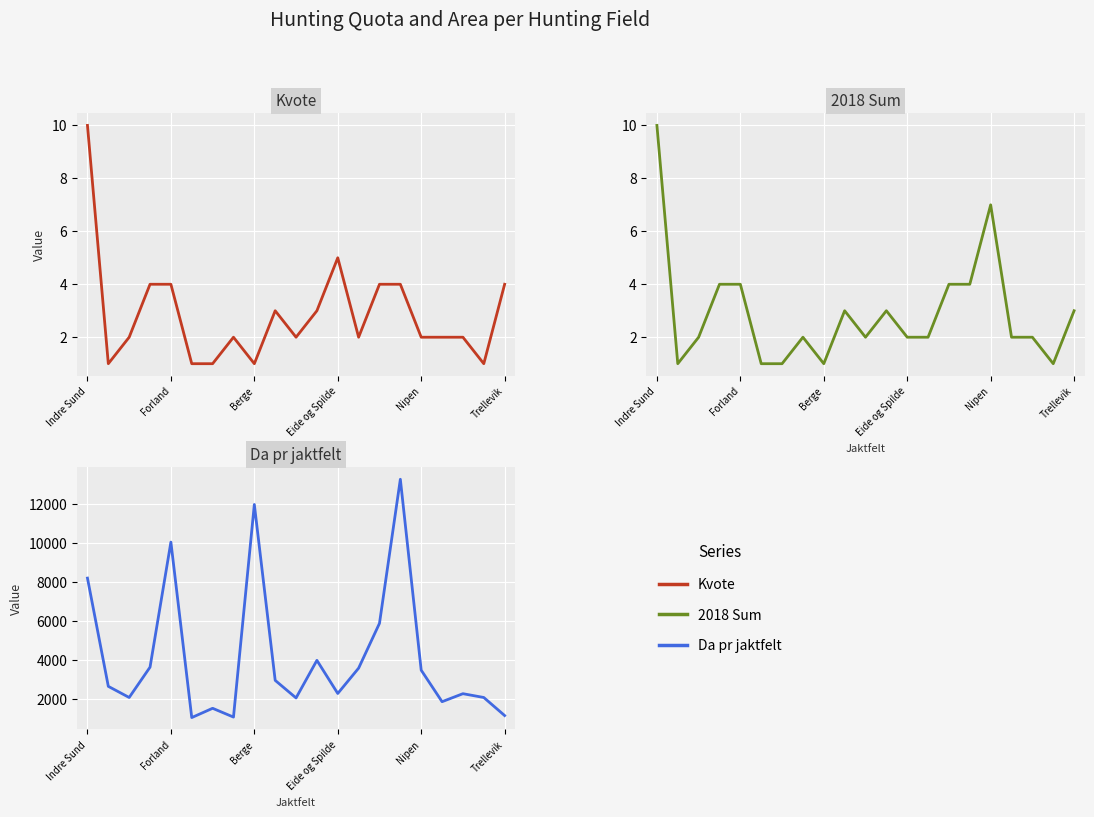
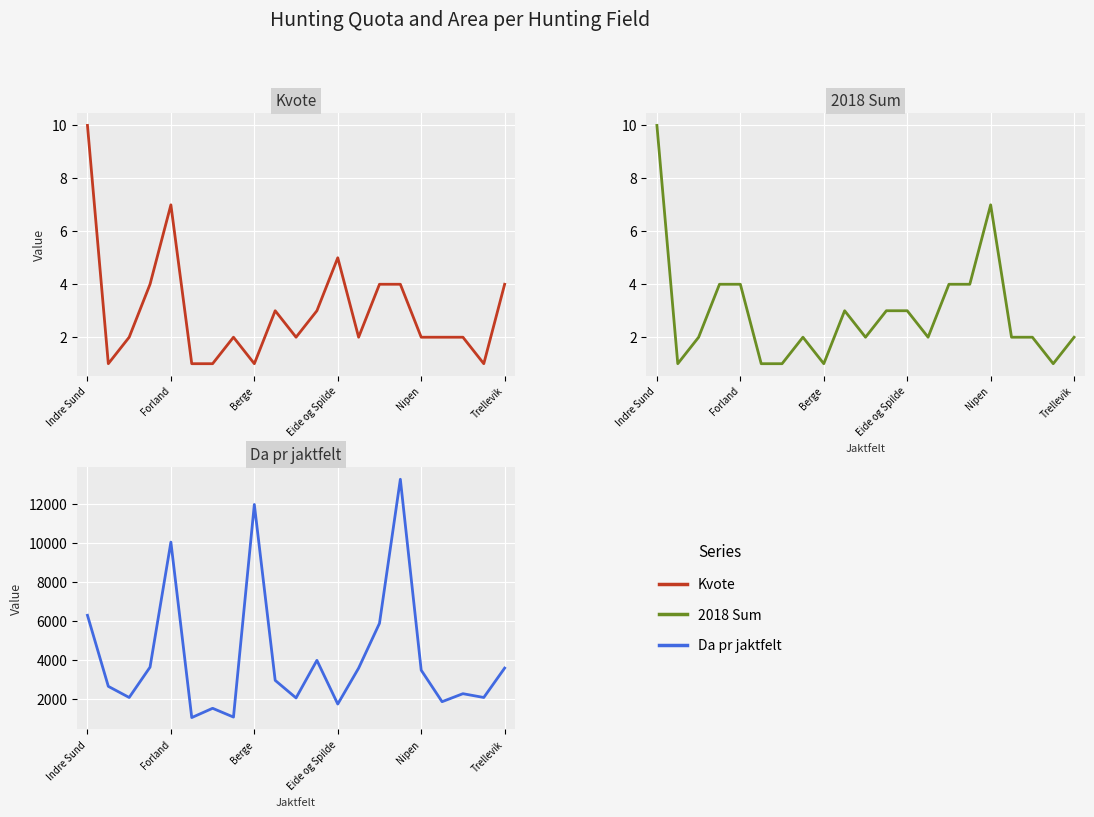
  {
    "Kvote": {
      "Indre Sund": 10,
-     "Forland": 4,
+     "Forland": 7,
      "Berge": 1,
      "Eide og Spilde": 5,
      "Nipen": 2,
      "Trellevik": 4
    },
    "2018 Sum": {
      "Indre Sund": 10,
      "Forland": 4,
      "Berge": 1,
-     "Eide og Spilde": 2,
+     "Eide og Spilde": 3,
      "Nipen": 7,
-     "Trellevik": 3
+     "Trellevik": 2
    },
    "Da pr jaktfelt": {
-     "Indre Sund": 8200,
+     "Indre Sund": 6300,
      "Forland": 10000,
      "Berge": 12000,
-     "Eide og Spilde": 2300,
+     "Eide og Spilde": 1800,
      "Nipen": 3500,
-     "Trellevik": 1200
+     "Trellevik": 3600
    }
  }
